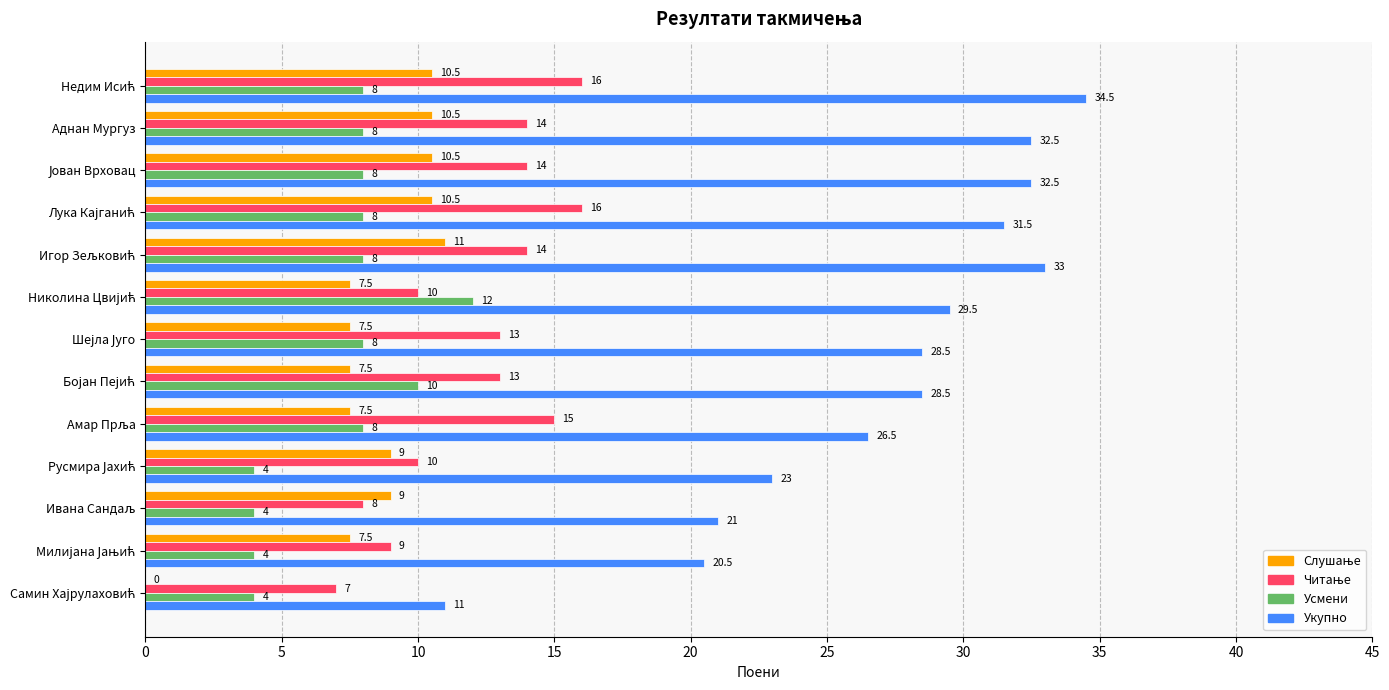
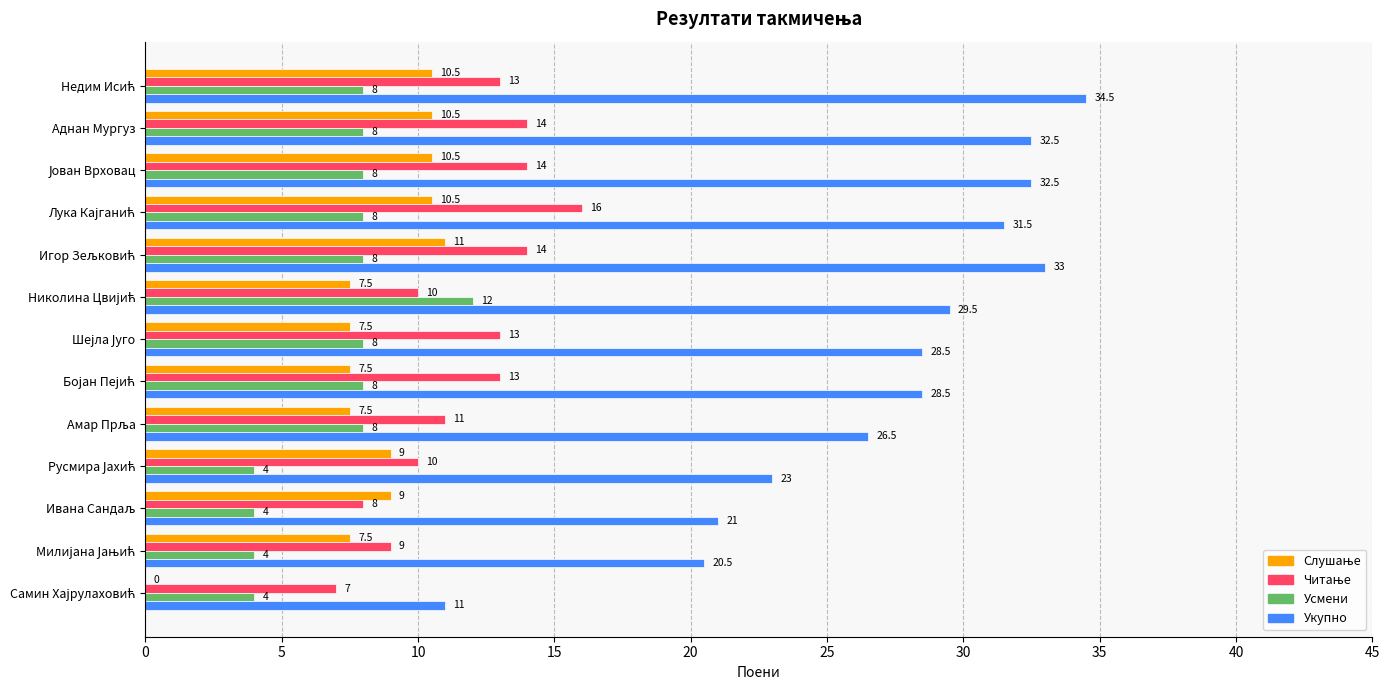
  {
    "Слушање": {
      "Недим Исић": 10.5,
      "Аднан Мургуз": 10.5,
      "Јован Врховац": 10.5,
      "Лука Кајганић": 10.5,
      "Игор Зељковић": 11,
      "Николина Цвијић": 7.5,
      "Шејла Југо": 7.5,
      "Бојан Пејић": 7.5,
      "Амар Прља": 7.5,
      "Русмира Јахић": 9,
      "Ивана Сандаљ": 9,
      "Милијана Јањић": 7.5,
      "Самин Хајрулаховић": 0
    },
    "Читање": {
-     "Недим Исић": 16,
+     "Недим Исић": 13,
      "Аднан Мургуз": 14,
      "Јован Врховац": 14,
      "Лука Кајганић": 16,
      "Игор Зељковић": 14,
      "Николина Цвијић": 10,
      "Шејла Југо": 13,
      "Бојан Пејић": 13,
-     "Амар Прља": 15,
+     "Амар Прља": 11,
      "Русмира Јахић": 10,
      "Ивана Сандаљ": 8,
      "Милијана Јањић": 9,
      "Самин Хајрулаховић": 7
    },
    "Усмени": {
      "Недим Исић": 8,
      "Аднан Мургуз": 8,
      "Јован Врховац": 8,
      "Лука Кајганић": 8,
      "Игор Зељковић": 8,
      "Николина Цвијић": 12,
      "Шејла Југо": 8,
-     "Бојан Пејић": 10,
+     "Бојан Пејић": 8,
      "Амар Прља": 8,
      "Русмира Јахић": 4,
      "Ивана Сандаљ": 4,
      "Милијана Јањић": 4,
      "Самин Хајрулаховић": 4
    },
    "Укупно": {
      "Недим Исић": 34.5,
      "Аднан Мургуз": 32.5,
      "Јован Врховац": 32.5,
      "Лука Кајганић": 31.5,
      "Игор Зељковић": 33,
      "Николина Цвијић": 29.5,
      "Шејла Југо": 28.5,
      "Бојан Пејић": 28.5,
      "Амар Прља": 26.5,
      "Русмира Јахић": 23,
      "Ивана Сандаљ": 21,
      "Милијана Јањић": 20.5,
      "Самин Хајрулаховић": 11
    }
  }
